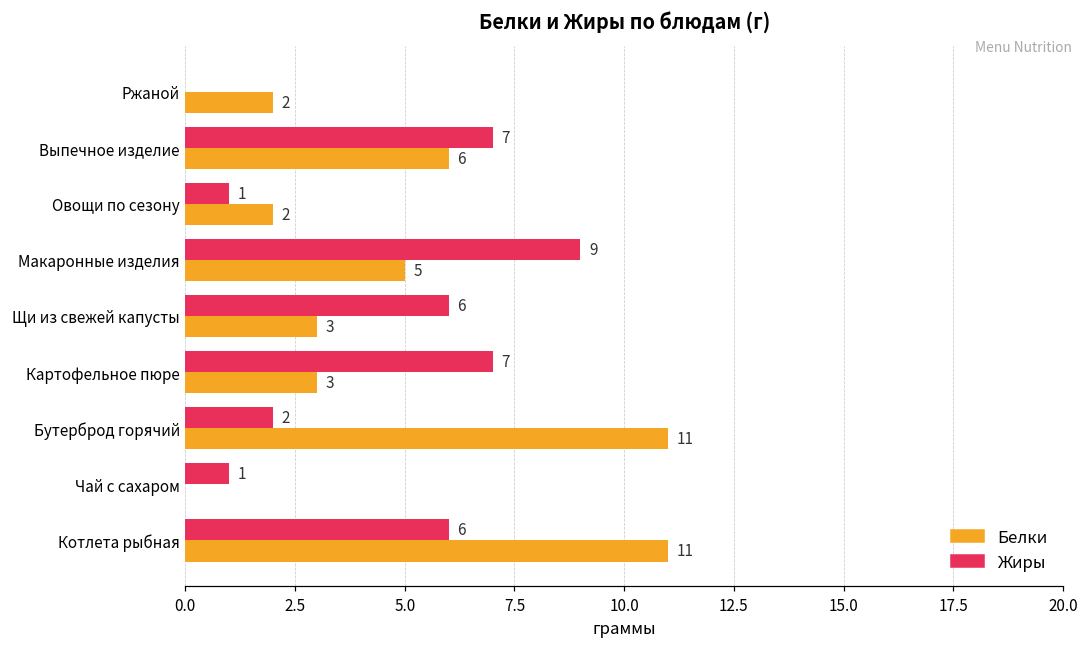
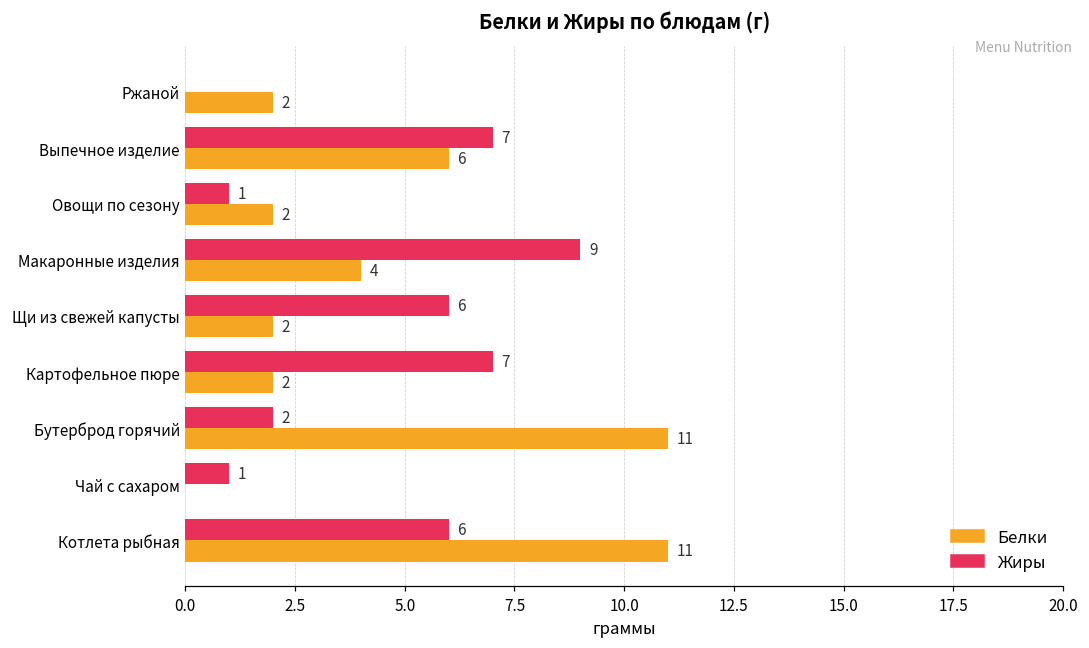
  {
    "Белки": {
      "Ржаной": 2,
      "Выпечное изделие": 6,
      "Овощи по сезону": 2,
-     "Макаронные изделия": 5,
-     "Щи из свежей капусты": 3,
-     "Картофельное пюре": 3,
+     "Макаронные изделия": 4,
+     "Щи из свежей капусты": 2,
+     "Картофельное пюре": 2,
      "Бутерброд горячий": 11,
      "Котлета рыбная": 11
    },
    "Жиры": {
      "Выпечное изделие": 7,
      "Овощи по сезону": 1,
      "Макаронные изделия": 9,
      "Щи из свежей капусты": 6,
      "Картофельное пюре": 7,
      "Бутерброд горячий": 2,
      "Чай с сахаром": 1,
      "Котлета рыбная": 6
    }
  }
